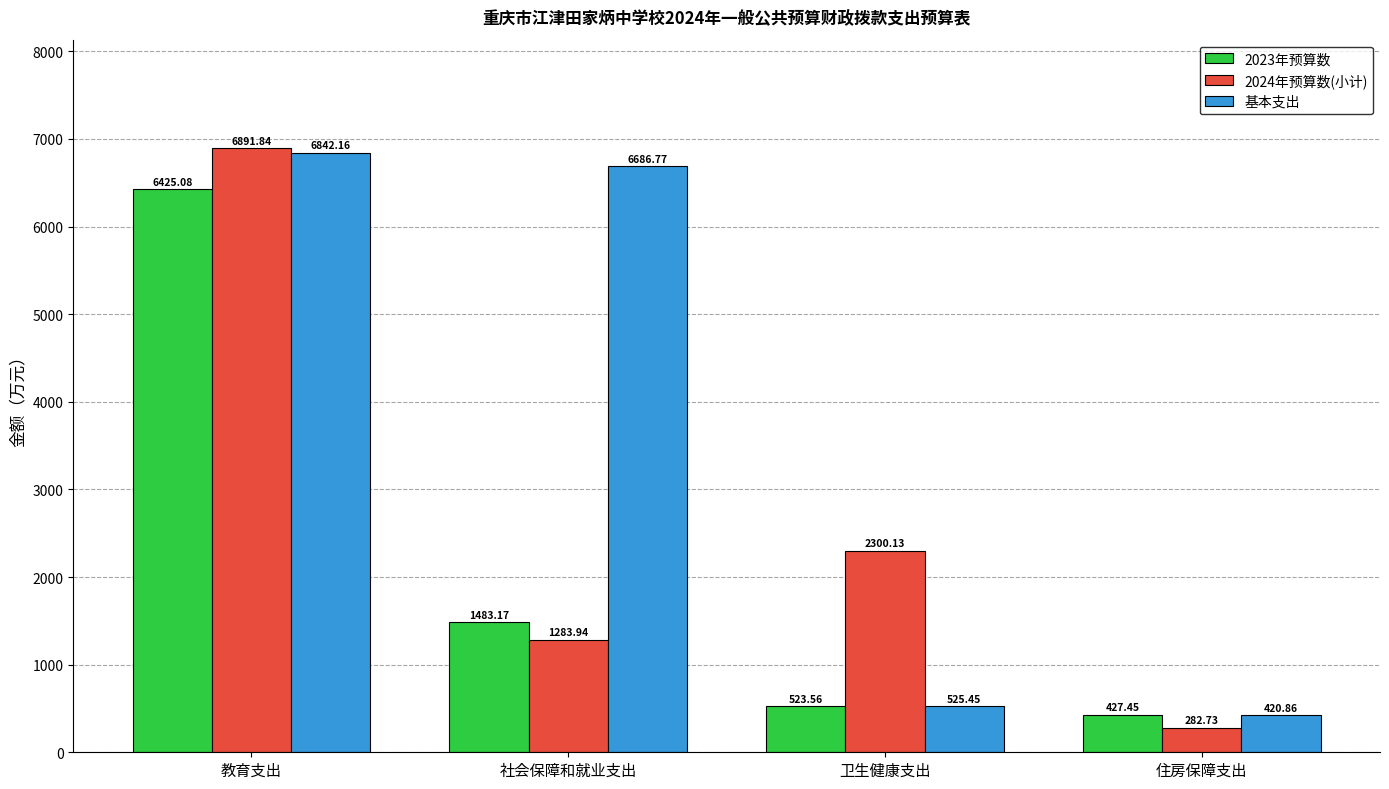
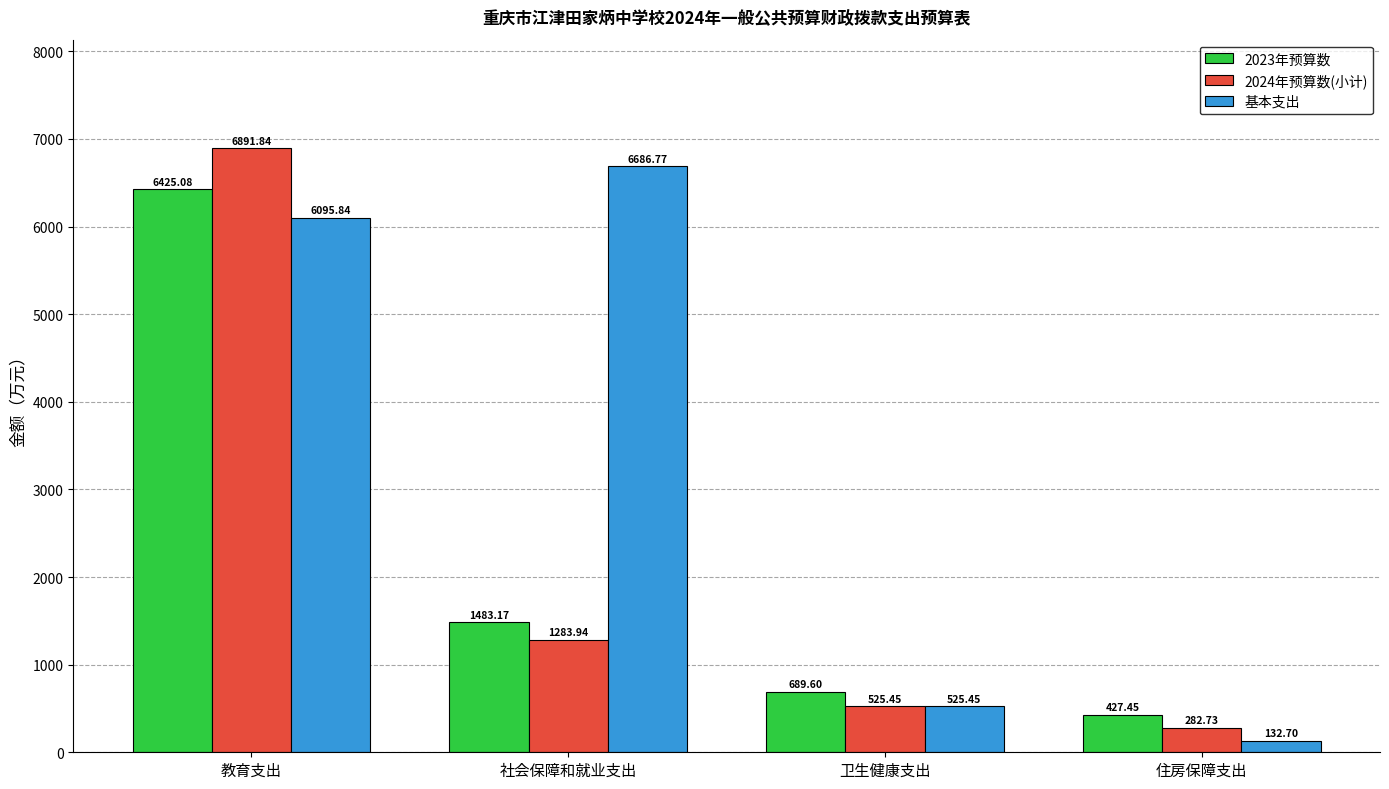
  {
    "2023年预算数": {
      "教育支出": 6425.08,
      "社会保障和就业支出": 1483.17,
-     "卫生健康支出": 523.56,
+     "卫生健康支出": 689.60,
      "住房保障支出": 427.45
    },
    "2024年预算数(小计)": {
      "教育支出": 6891.84,
      "社会保障和就业支出": 1283.94,
-     "卫生健康支出": 2300.13,
+     "卫生健康支出": 525.45,
      "住房保障支出": 282.73
    },
    "基本支出": {
-     "教育支出": 6842.16,
+     "教育支出": 6095.84,
      "社会保障和就业支出": 6686.77,
      "卫生健康支出": 525.45,
-     "住房保障支出": 420.86
+     "住房保障支出": 132.70
    }
  }
